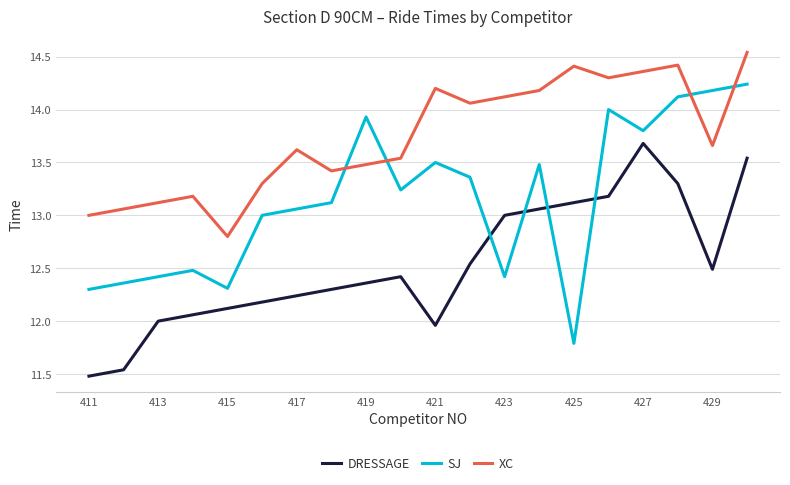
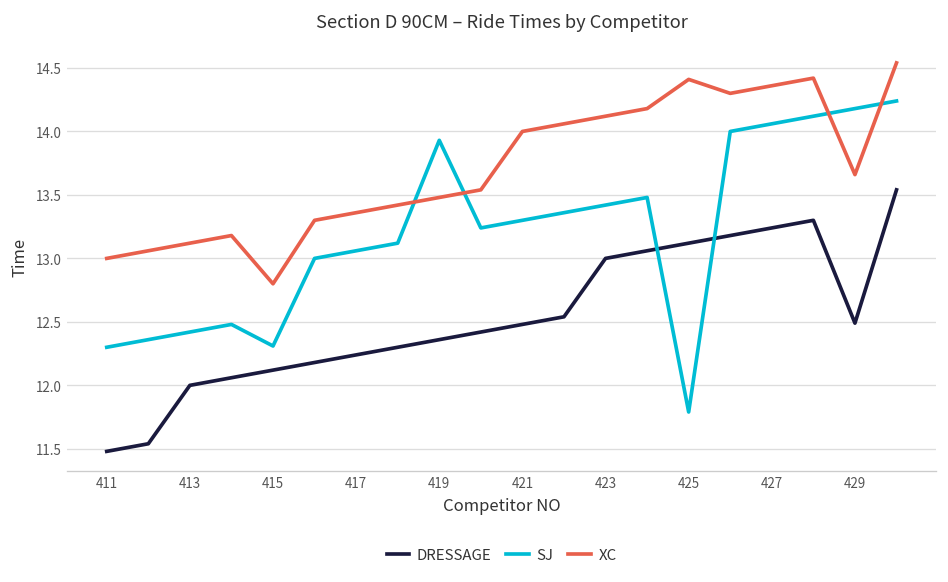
  {
    "DRESSAGE": {
      "411": 11.48,
      "413": 12.00,
      "415": 12.12,
      "417": 12.24,
      "419": 12.36,
-     "421": 11.96,
+     "421": 12.48,
      "423": 13.00,
      "425": 13.12,
-     "427": 13.68,
+     "427": 13.24,
      "429": 12.49
    },
    "SJ": {
      "411": 12.30,
      "413": 12.42,
      "415": 12.31,
      "417": 13.06,
      "419": 13.93,
-     "421": 13.5,
-     "423": 12.42,
+     "421": 13.3,
+     "423": 13.42,
      "425": 11.79,
-     "427": 13.80,
+     "427": 14.06,
      "429": 14.18
    },
    "XC": {
      "411": 13.00,
      "413": 13.12,
      "415": 12.80,
-     "417": 13.62,
+     "417": 13.36,
      "419": 13.48,
-     "421": 14.2,
+     "421": 14.0,
      "423": 14.12,
      "425": 14.41,
      "427": 14.36,
      "429": 13.66
    }
  }
